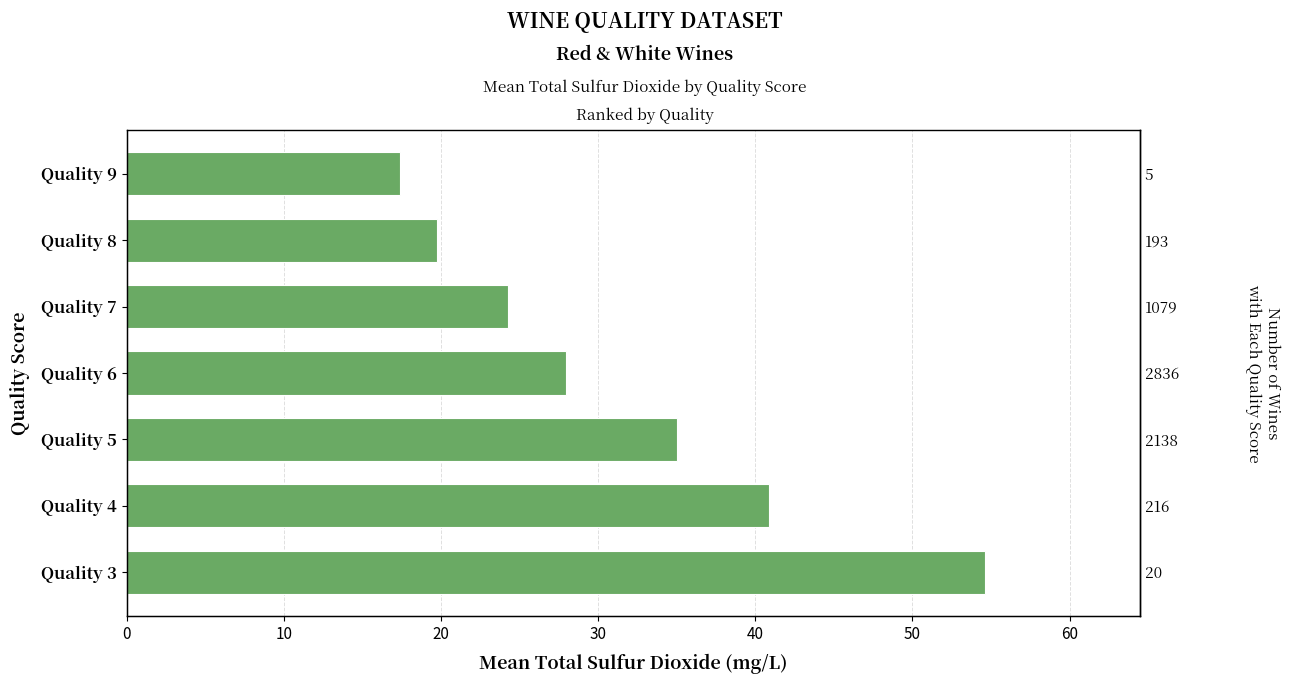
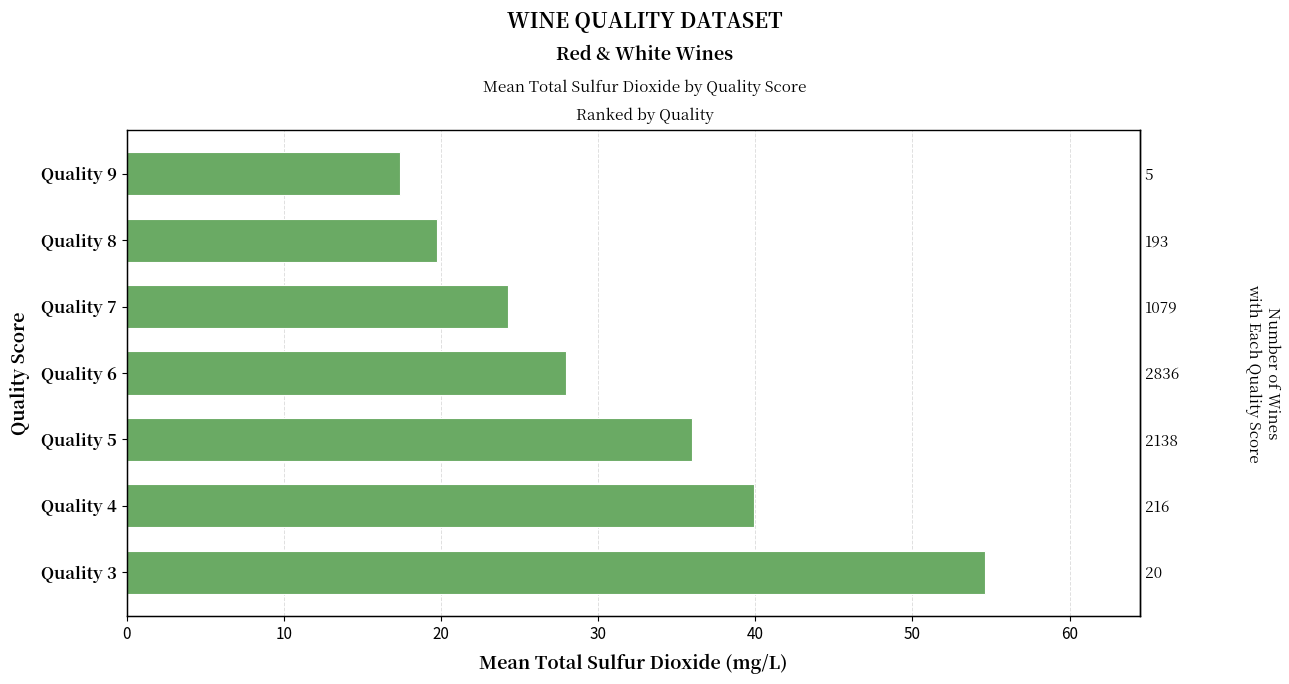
  {
    "Quality 9": 17.4,
    "Quality 8": 19.7,
    "Quality 7": 24.3,
    "Quality 6": 28.0,
-   "Quality 5": 35.0,
-   "Quality 4": 40.9,
+   "Quality 5": 36.0,
+   "Quality 4": 39.9,
    "Quality 3": 54.6
  }
